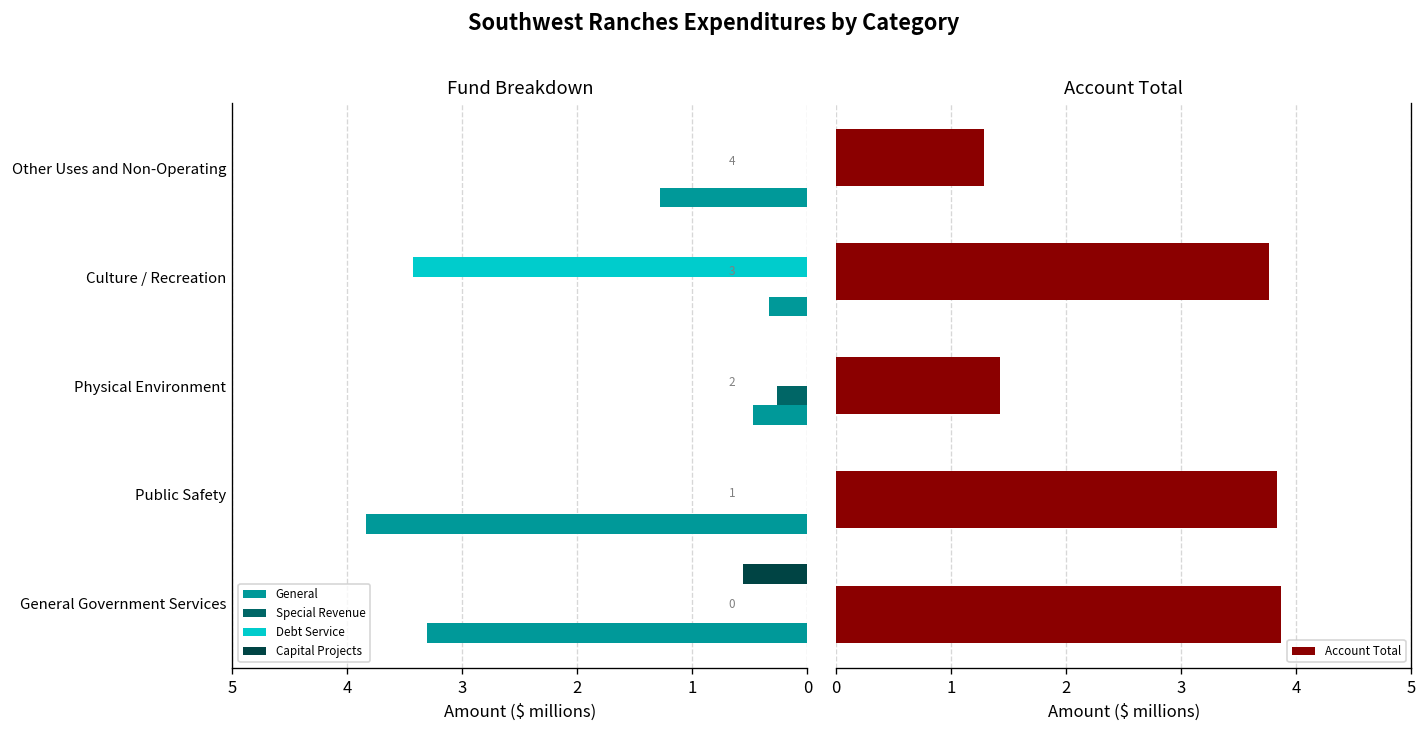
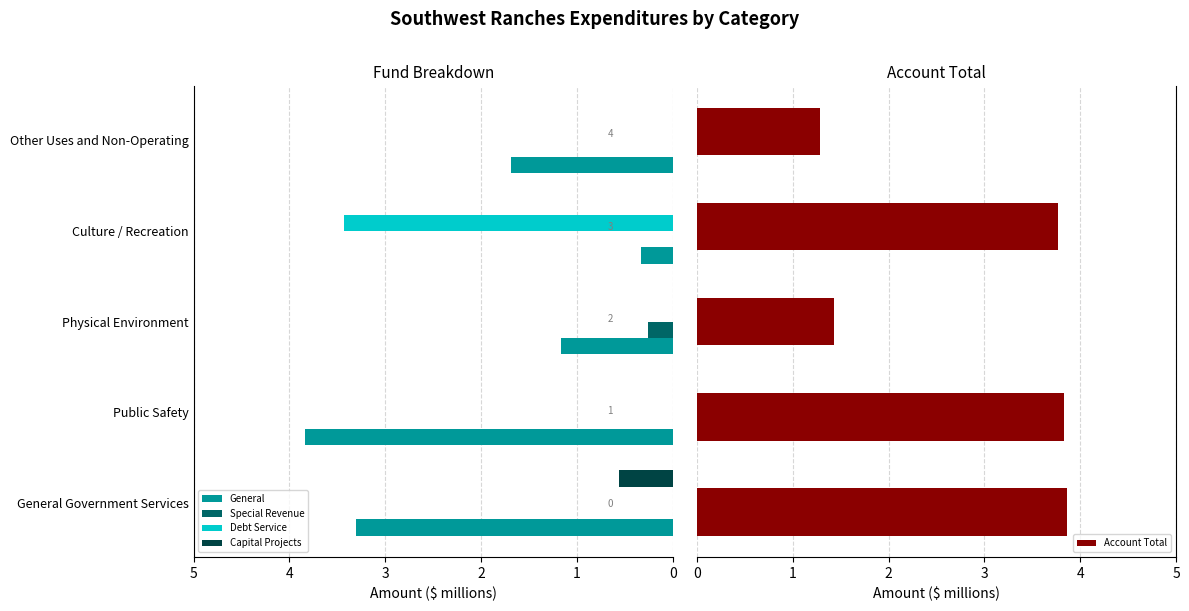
  {
    "Fund Breakdown": {
      "General": {
-       "Other Uses and Non-Operating": 1.3,
+       "Other Uses and Non-Operating": 1.7,
        "Culture / Recreation": 0.3,
-       "Physical Environment": 0.5,
+       "Physical Environment": 1.2,
        "Public Safety": 3.8,
        "General Government Services": 3.3
      },
      "Debt Service": {
        "Other Uses and Non-Operating": 0.0,
        "Culture / Recreation": 3.4,
        "Physical Environment": 0.0,
        "Public Safety": 0.0,
        "General Government Services": 0.0
      }
    }
  }
